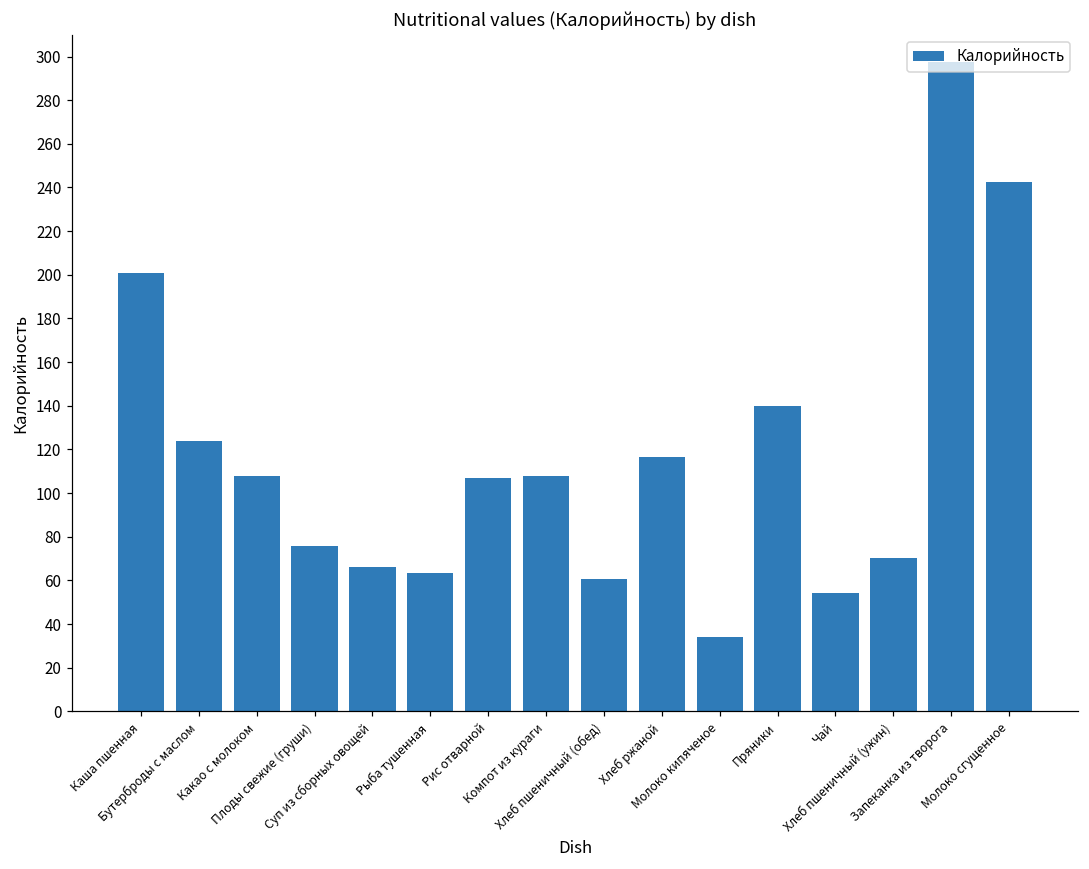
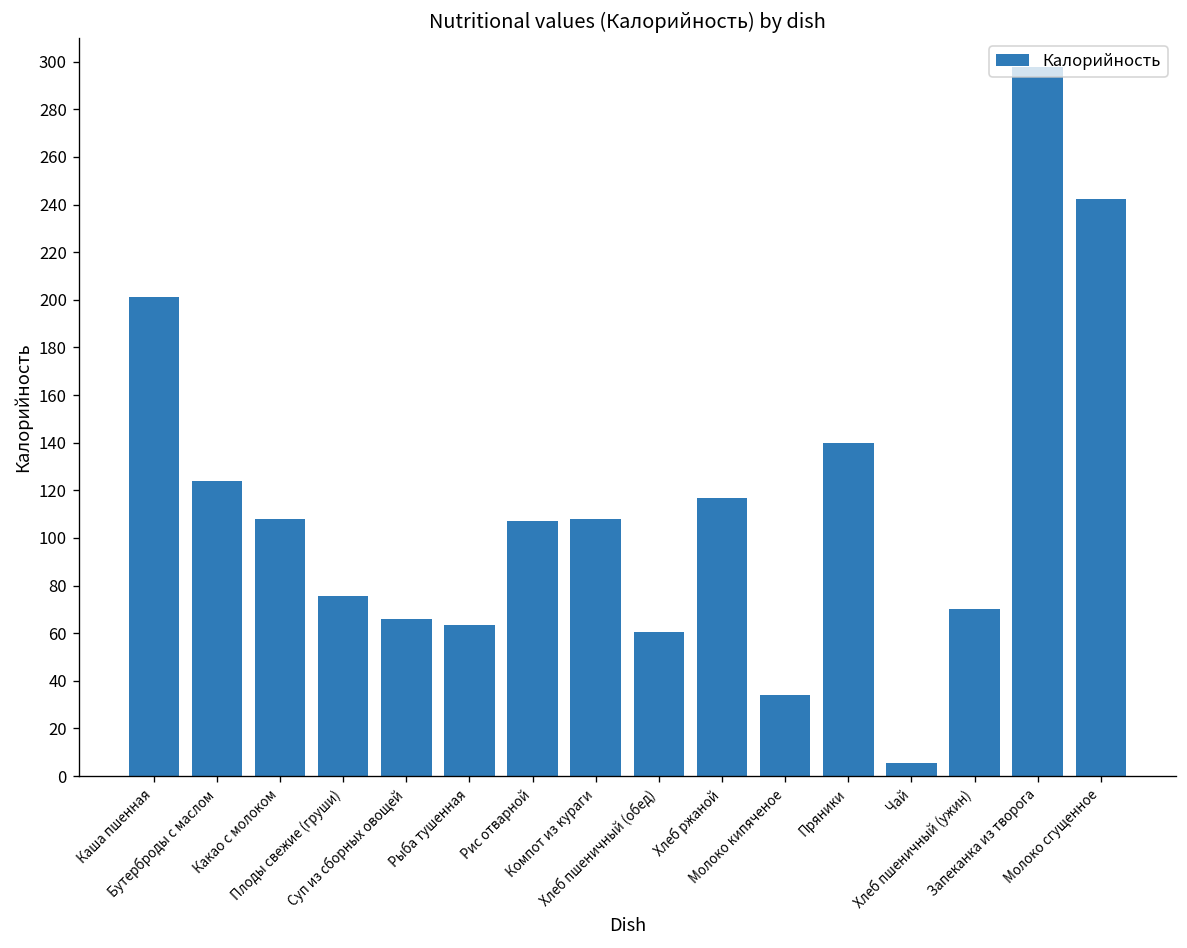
  {
    "Каша пшенная": 201,
    "Бутерброды с маслом": 124,
    "Какао с молоком": 108,
    "Плоды свежие (груши)": 76,
    "Суп из сборных овощей": 66,
    "Рыба тушенная": 63,
    "Рис отварной": 107,
    "Компот из кураги": 108,
    "Хлеб пшеничный (обед)": 61,
    "Хлеб ржаной": 117,
    "Молоко кипяченое": 34,
    "Пряники": 140,
-   "Чай": 54,
+   "Чай": 6,
    "Хлеб пшеничный (ужин)": 70,
    "Молоко сгущенное": 242
  }
